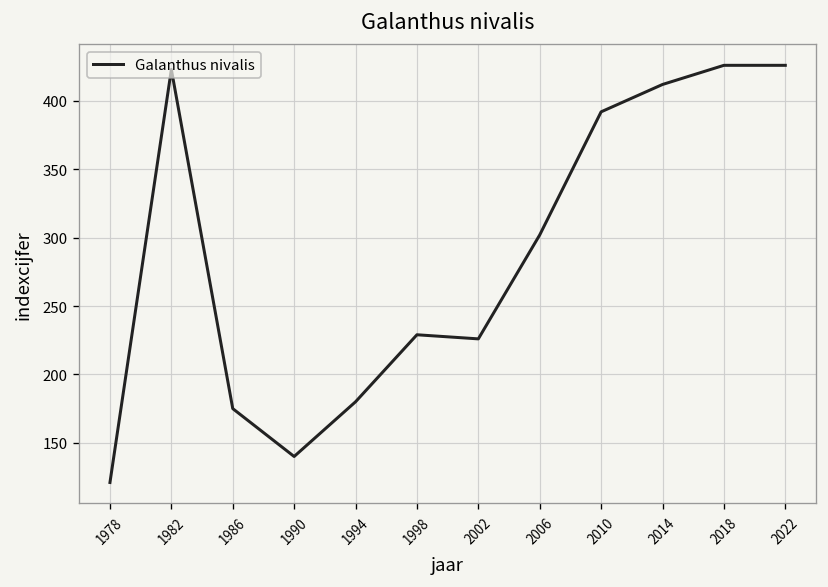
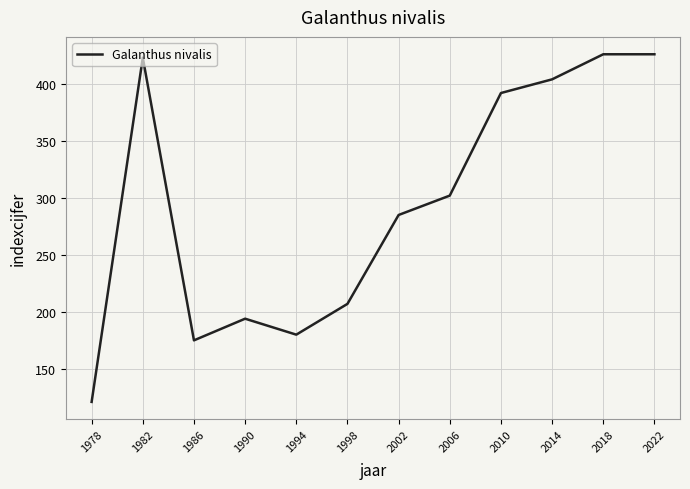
  {
    "1978": 121,
    "1986": 175,
-   "1990": 140,
+   "1990": 194,
    "1994": 180,
-   "1998": 229,
-   "2002": 226,
+   "1998": 207,
+   "2002": 285,
    "2006": 302,
    "2010": 392,
-   "2014": 412,
+   "2014": 404,
    "2018": 426,
    "2022": 426
  }
